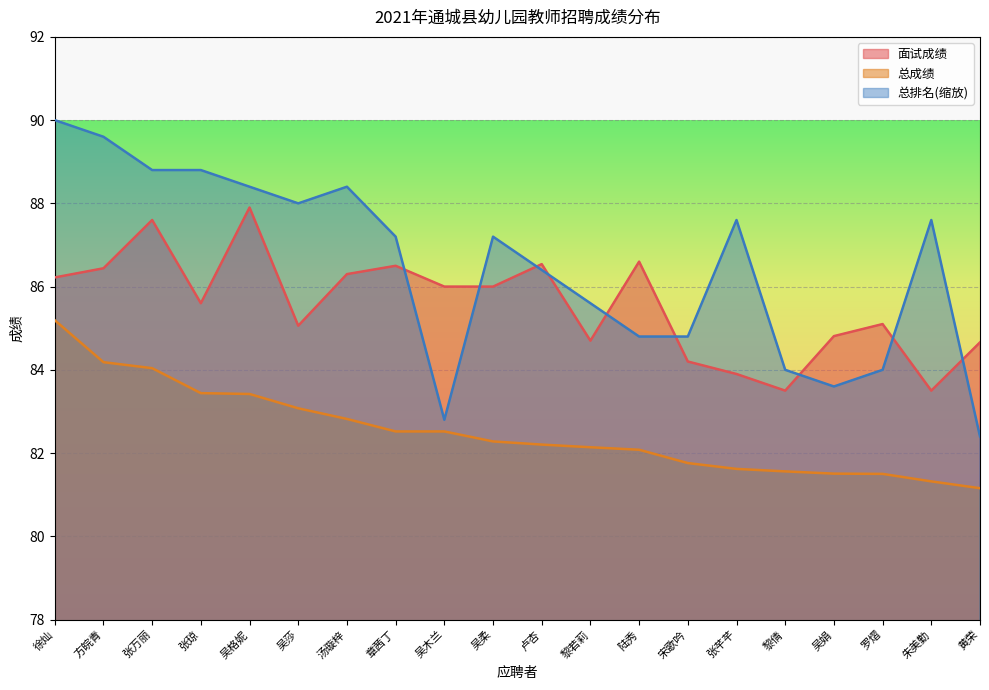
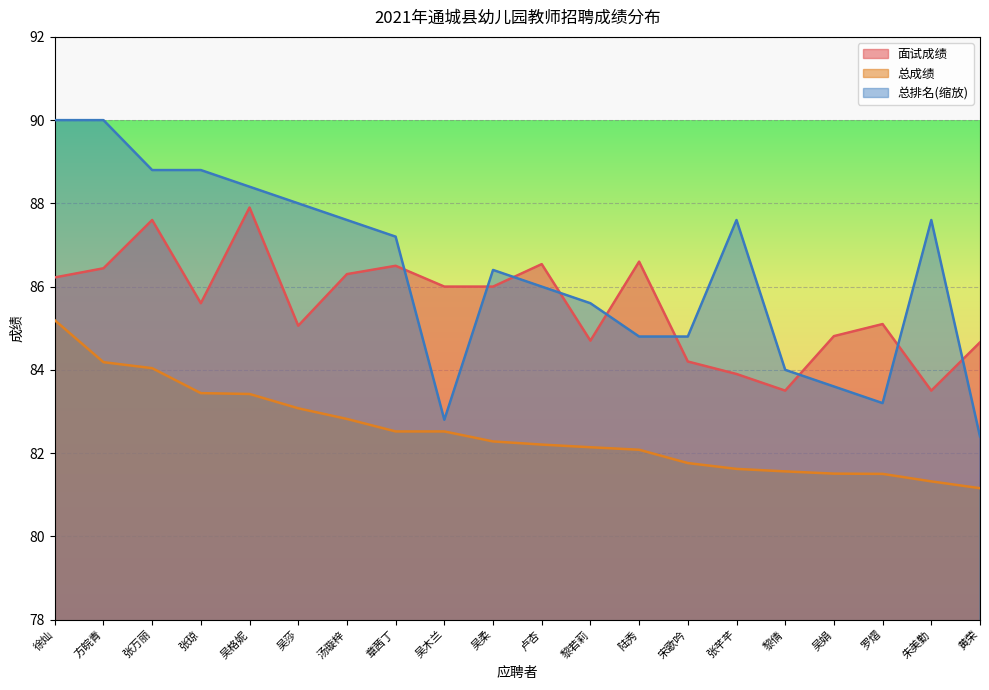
  {
    "总排名(缩放)": {
      "徐灿": 90.0,
-     "方皖青": 89.6,
+     "方皖青": 90.0,
      "张万丽": 88.8,
      "张琼": 88.8,
      "吴格妮": 88.4,
      "吴莎": 88.0,
-     "汤璇梓": 88.4,
+     "汤璇梓": 87.6,
      "章茜丁": 87.2,
      "吴木兰": 82.8,
-     "吴柔": 87.2,
-     "卢杏": 86.4,
+     "吴柔": 86.4,
+     "卢杏": 86.0,
      "黎若莉": 85.6,
      "陆秀": 84.8,
      "宋歌吟": 84.8,
      "张芊芊": 87.6,
      "黎倩": 84.0,
      "吴娟": 83.6,
-     "罗熠": 84.0,
+     "罗熠": 83.2,
      "朱美勤": 87.6,
      "黄荣": 82.4
    }
  }
